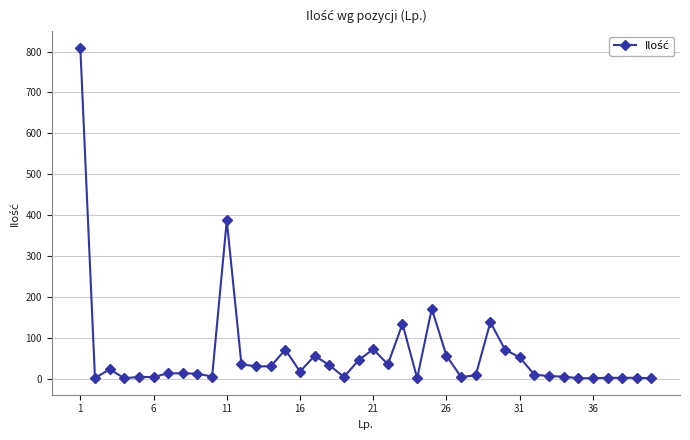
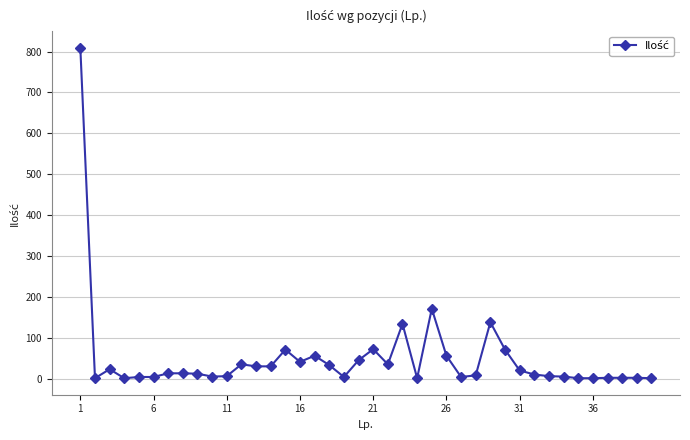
  {
    "1": 810,
    "6": 0,
-   "11": 390,
-   "16": 20,
+   "11": 10,
+   "16": 40,
    "21": 70,
    "26": 60,
-   "31": 50,
+   "31": 20,
    "36": 0
  }
